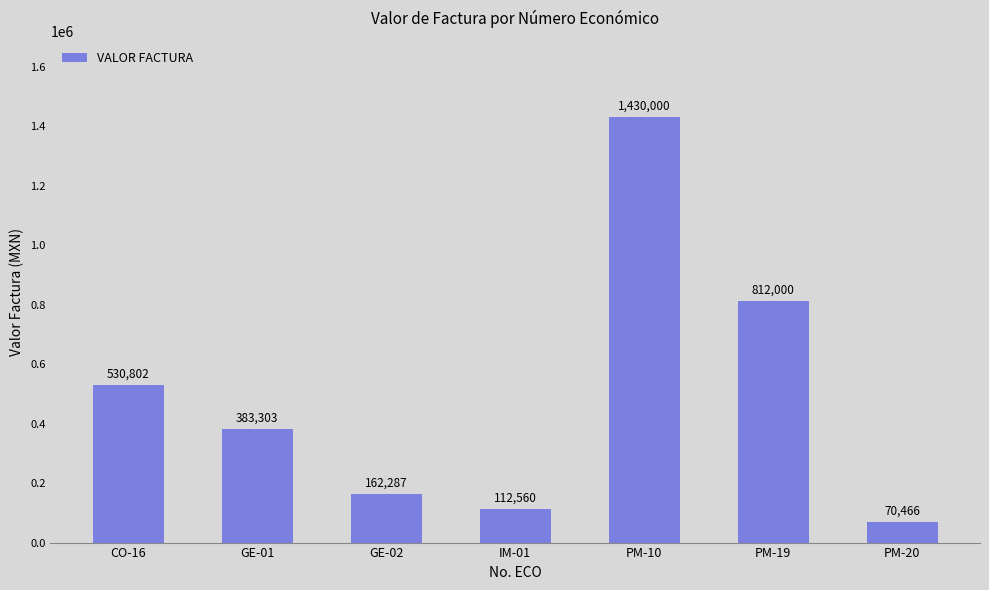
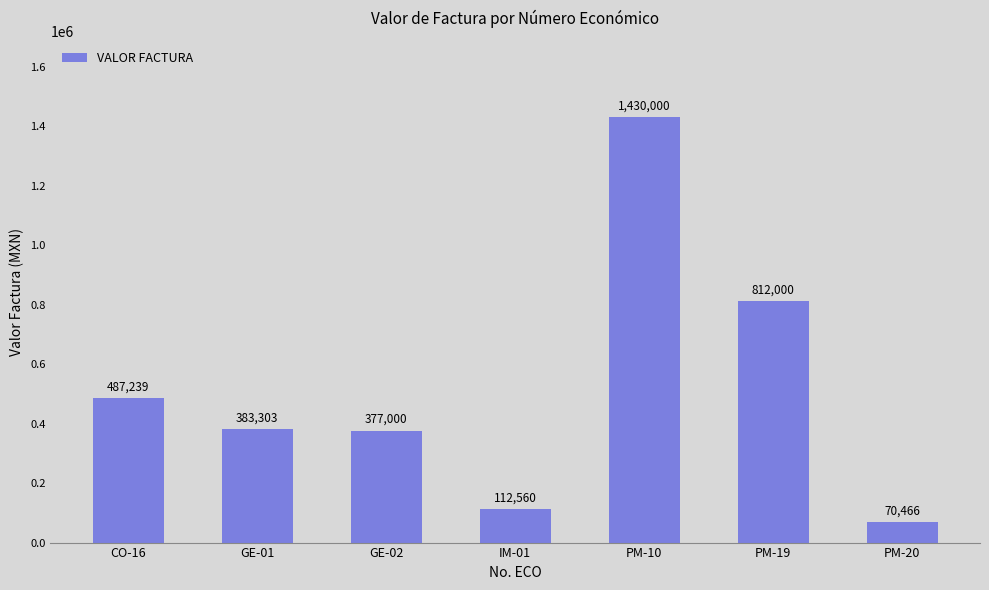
  {
-   "CO-16": "530,802",
+   "CO-16": "487,239",
    "GE-01": "383,303",
-   "GE-02": "162,287",
+   "GE-02": "377,000",
    "IM-01": "112,560",
    "PM-10": "1,430,000",
    "PM-19": "812,000",
    "PM-20": "70,466"
  }
